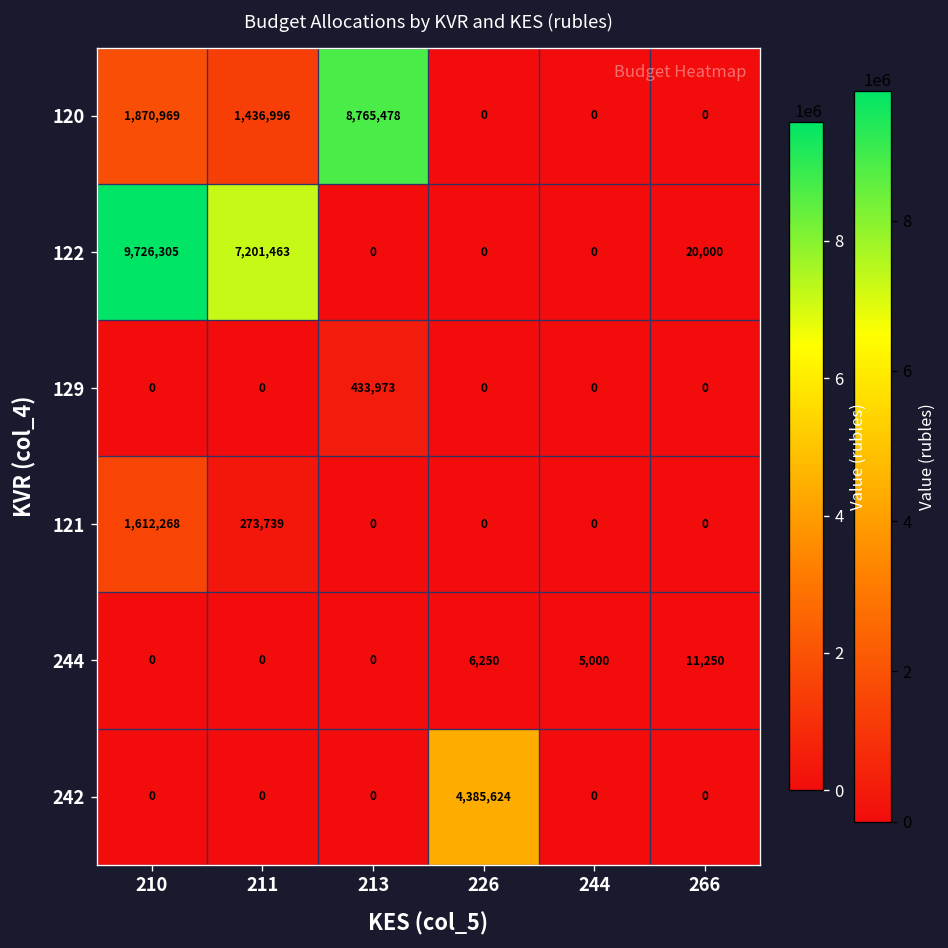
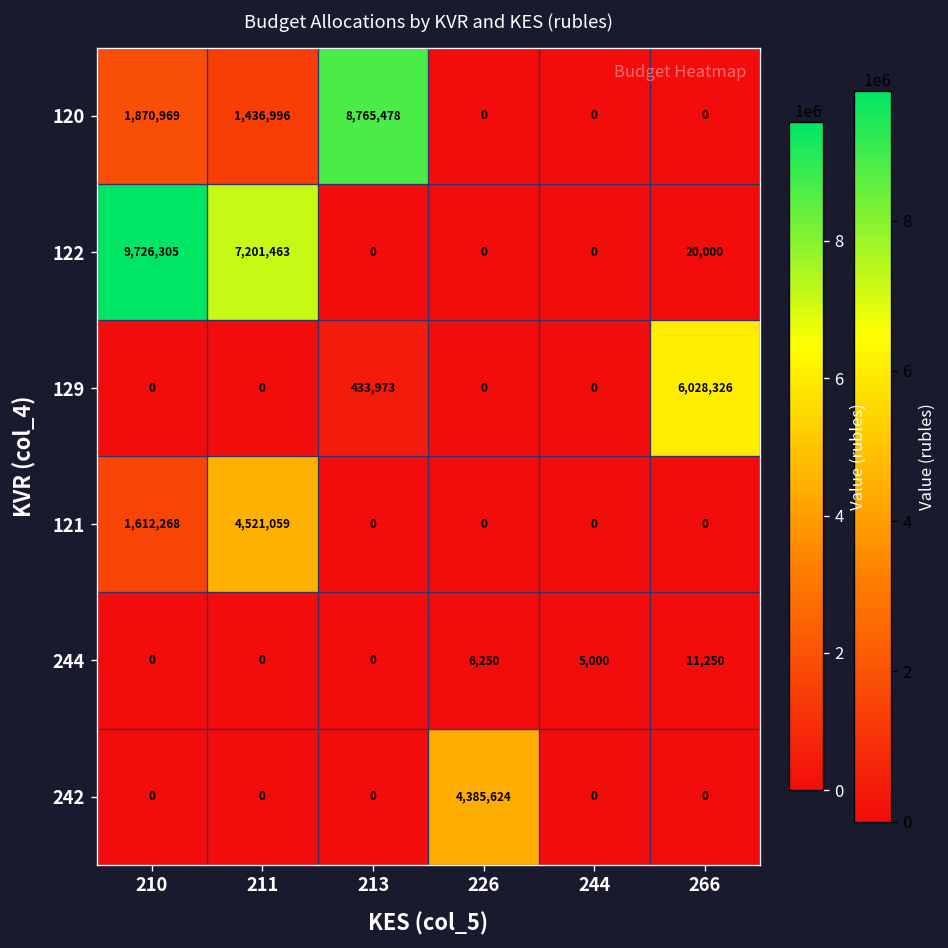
  {
    "120": {
      "210": "1,870,969",
      "211": "1,436,996",
      "213": "8,765,478",
      "226": "0",
      "244": "0"
    },
    "122": {
      "210": "9,726,305",
      "211": "7,201,463",
      "213": "0",
      "226": "0",
      "244": "0",
      "266": "20,000"
    },
    "129": {
      "210": "0",
      "211": "0",
      "213": "433,973",
      "226": "0",
      "244": "0",
-     "266": "0"
+     "266": "6,028,326"
    },
    "121": {
      "210": "1,612,268",
-     "211": "273,739",
+     "211": "4,521,059",
      "213": "0",
      "226": "0",
      "244": "0",
      "266": "0"
    },
    "244": {
      "210": "0",
      "211": "0",
      "213": "0",
      "226": "6,250",
      "244": "5,000",
      "266": "11,250"
    },
    "242": {
      "210": "0",
      "211": "0",
      "213": "0",
      "226": "4,385,624",
      "244": "0",
      "266": "0"
    }
  }
